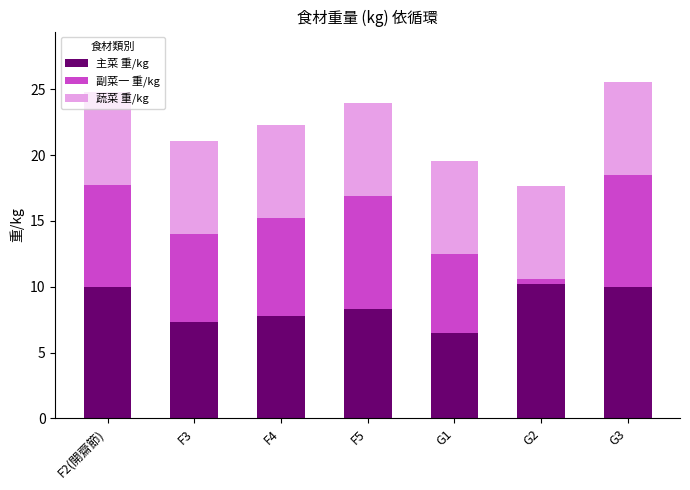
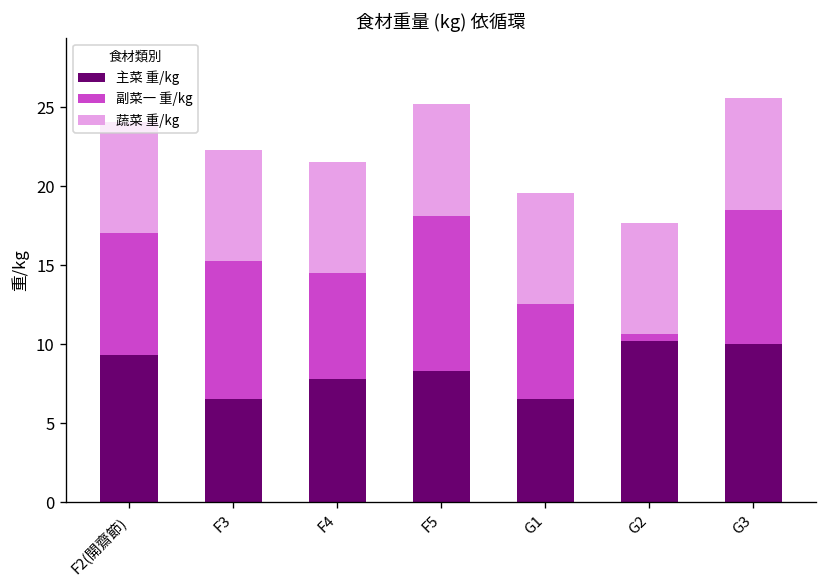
  {
    "主菜 重/kg": {
-     "F2(開齋節)": 10.0,
-     "F3": 7.3,
+     "F2(開齋節)": 9.3,
+     "F3": 6.5,
      "F4": 7.8,
      "F5": 8.3,
      "G1": 6.5,
      "G2": 10.2,
      "G3": 10.0
    },
    "副菜一 重/kg": {
      "F2(開齋節)": 7.7,
-     "F3": 6.7,
-     "F4": 7.4,
-     "F5": 8.6,
+     "F3": 8.8,
+     "F4": 6.7,
+     "F5": 9.8,
      "G1": 6.0,
      "G2": 0.4,
      "G3": 8.5
    },
    "蔬菜 重/kg": {
      "F3": 7.1,
      "F4": 7.1,
      "F5": 7.1,
      "G1": 7.1,
      "G2": 7.1,
      "G3": 7.1
    }
  }
